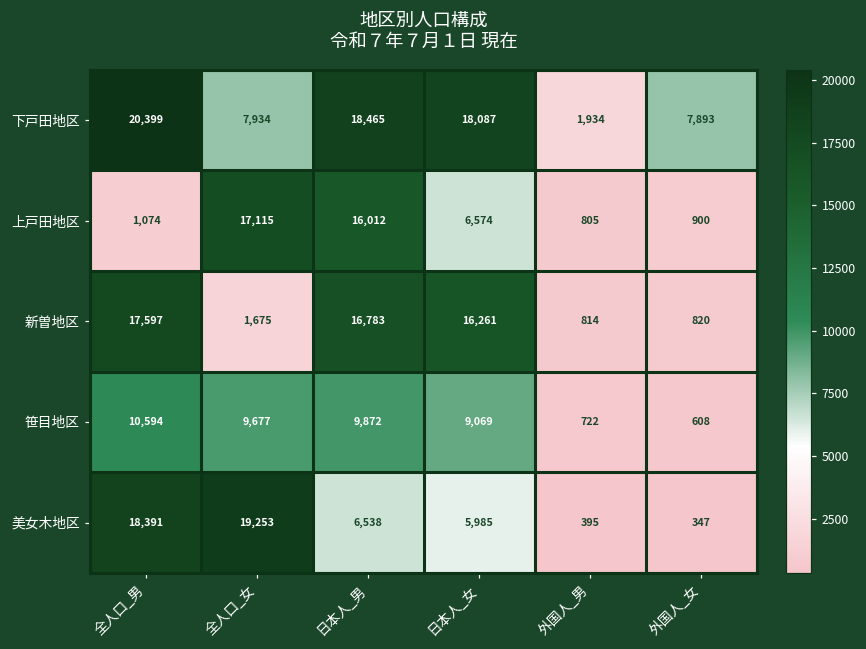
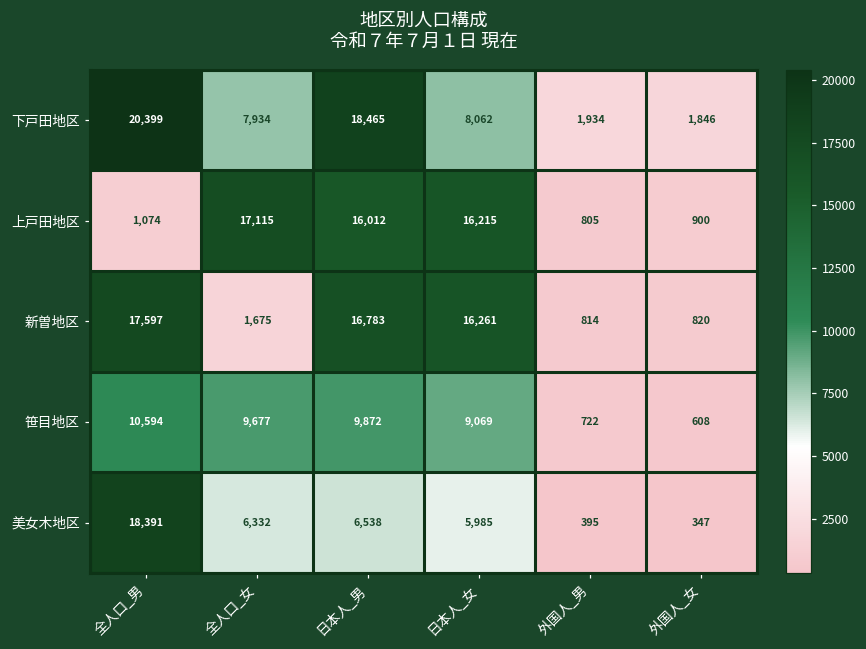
  {
    "下戸田地区": {
      "全人口_男": "20,399",
      "全人口_女": "7,934",
      "日本人_男": "18,465",
-     "日本人_女": "18,087",
+     "日本人_女": "8,062",
      "外国人_男": "1,934",
-     "外国人_女": "7,893"
+     "外国人_女": "1,846"
    },
    "上戸田地区": {
      "全人口_男": "1,074",
      "全人口_女": "17,115",
      "日本人_男": "16,012",
-     "日本人_女": "6,574",
+     "日本人_女": "16,215",
      "外国人_男": "805",
      "外国人_女": "900"
    },
    "新曽地区": {
      "全人口_男": "17,597",
      "全人口_女": "1,675",
      "日本人_男": "16,783",
      "日本人_女": "16,261",
      "外国人_男": "814",
      "外国人_女": "820"
    },
    "笹目地区": {
      "全人口_男": "10,594",
      "全人口_女": "9,677",
      "日本人_男": "9,872",
      "日本人_女": "9,069",
      "外国人_男": "722",
      "外国人_女": "608"
    },
    "美女木地区": {
      "全人口_男": "18,391",
-     "全人口_女": "19,253",
+     "全人口_女": "6,332",
      "日本人_男": "6,538",
      "日本人_女": "5,985",
      "外国人_男": "395",
      "外国人_女": "347"
    }
  }
